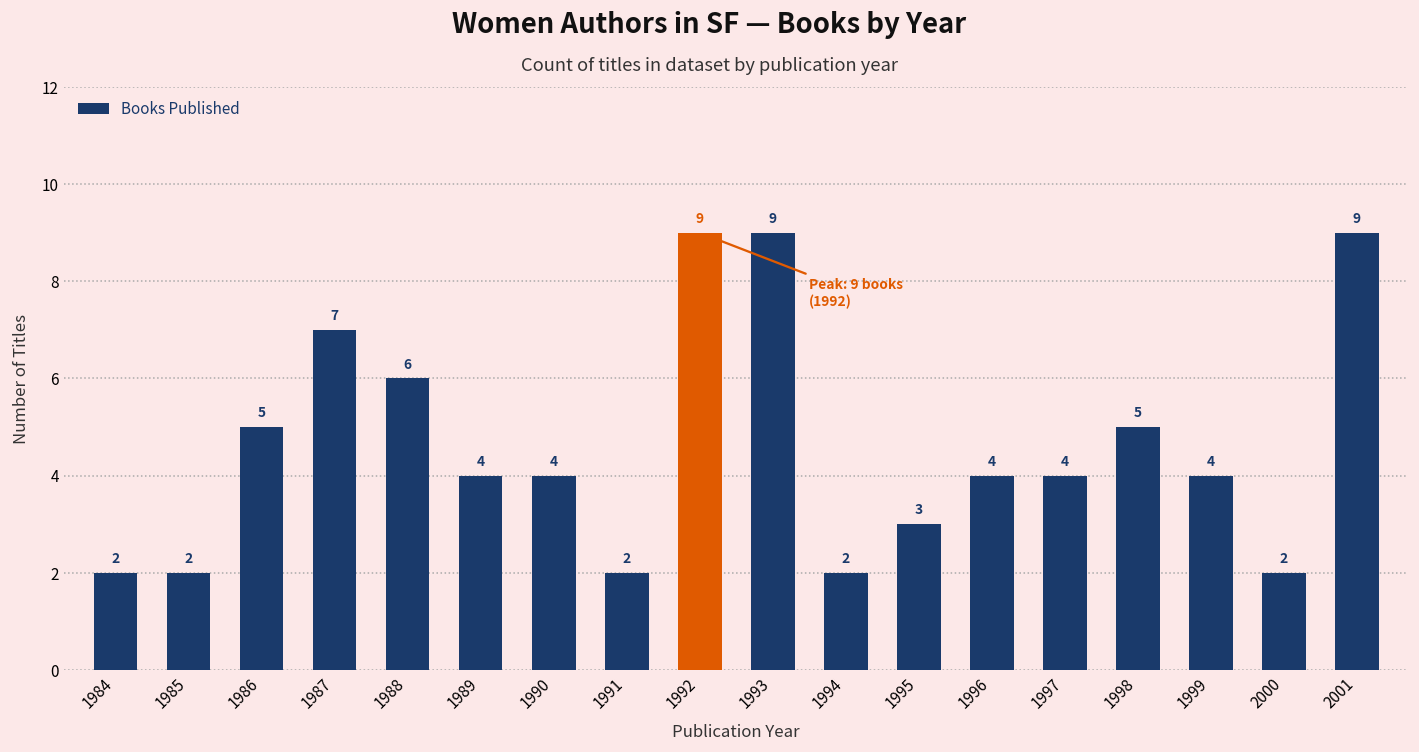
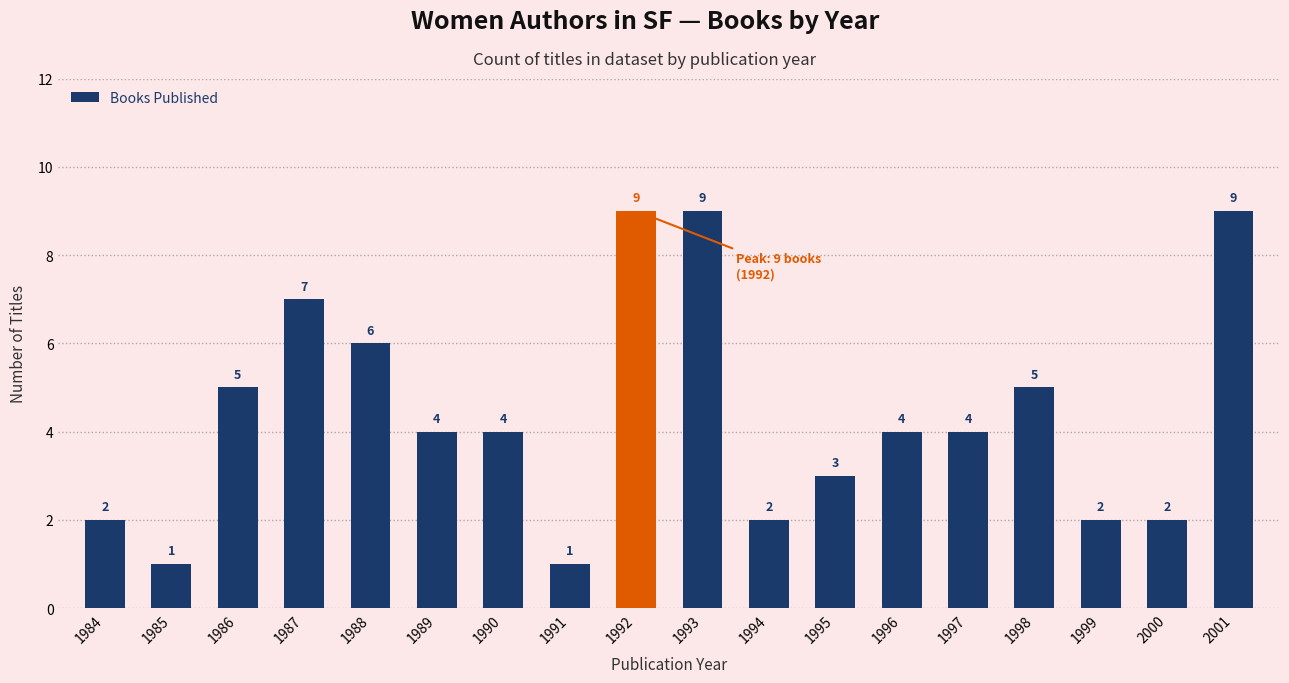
  {
    "1984": 2,
-   "1985": 2,
+   "1985": 1,
    "1986": 5,
    "1987": 7,
    "1988": 6,
    "1989": 4,
    "1990": 4,
-   "1991": 2,
+   "1991": 1,
    "1992": 9,
    "1993": 9,
    "1994": 2,
    "1995": 3,
    "1996": 4,
    "1997": 4,
    "1998": 5,
-   "1999": 4,
+   "1999": 2,
    "2000": 2,
    "2001": 9
  }
